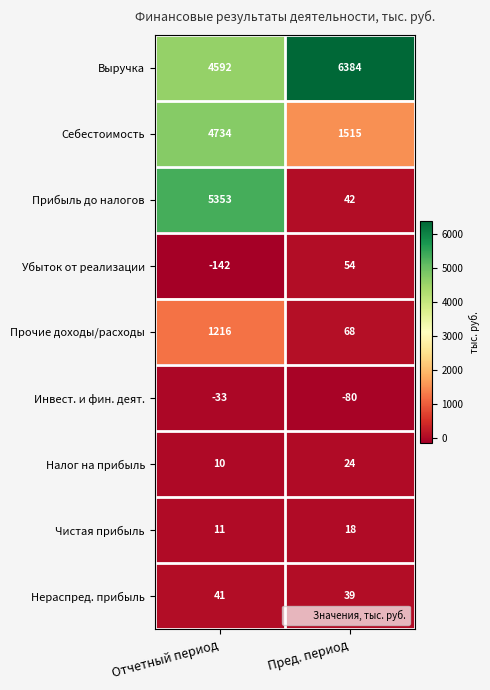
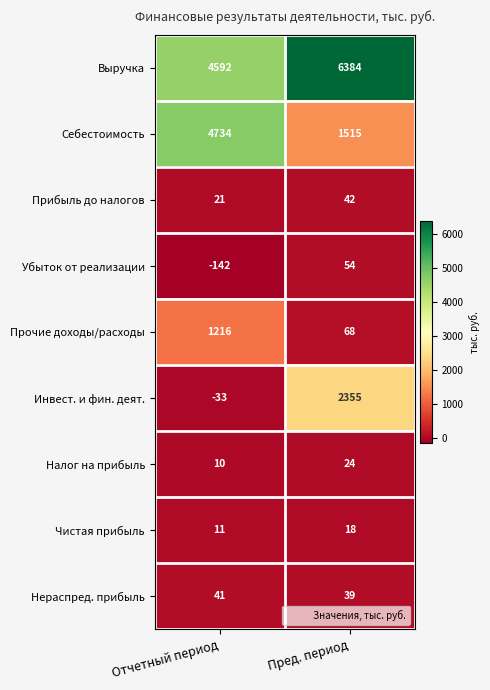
  {
    "Выручка": {
      "Отчетный период": 4592,
      "Пред. период": 6384
    },
    "Себестоимость": {
      "Отчетный период": 4734,
      "Пред. период": 1515
    },
    "Прибыль до налогов": {
-     "Отчетный период": 5353,
+     "Отчетный период": 21,
      "Пред. период": 42
    },
    "Убыток от реализации": {
      "Отчетный период": -142,
      "Пред. период": 54
    },
    "Прочие доходы/расходы": {
      "Отчетный период": 1216,
      "Пред. период": 68
    },
    "Инвест. и фин. деят.": {
      "Отчетный период": -33,
-     "Пред. период": -80
+     "Пред. период": 2355
    },
    "Налог на прибыль": {
      "Отчетный период": 10,
      "Пред. период": 24
    },
    "Чистая прибыль": {
      "Отчетный период": 11,
      "Пред. период": 18
    },
    "Нераспред. прибыль": {
      "Отчетный период": 41,
      "Пред. период": 39
    }
  }
